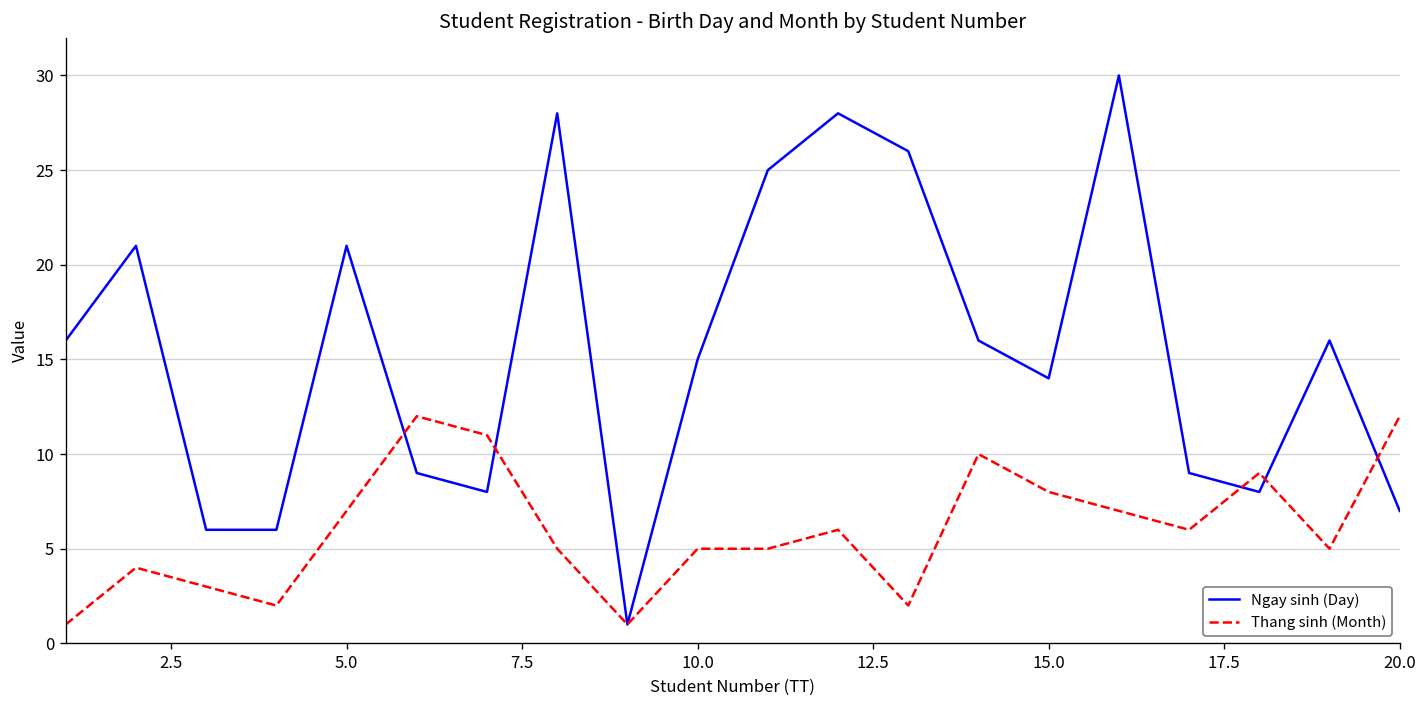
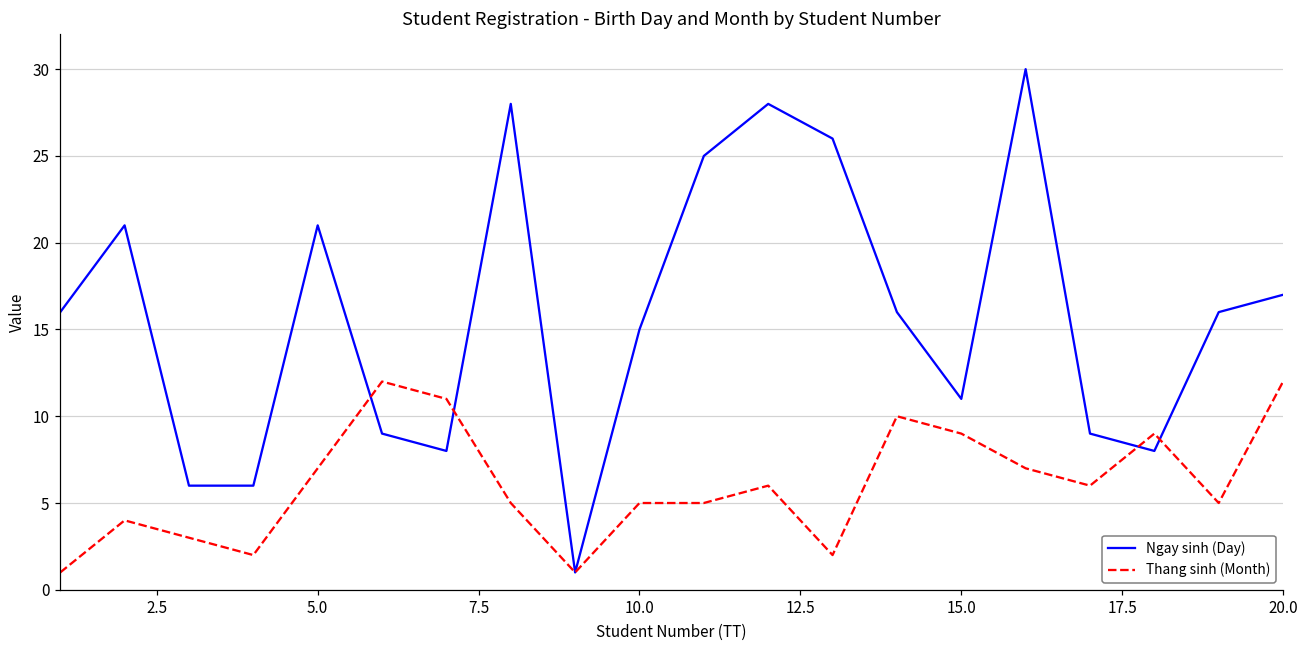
  {
    "Ngay sinh (Day)": {
      "5.0": 21,
      "10.0": 15,
-     "15.0": 14,
-     "20.0": 7
+     "15.0": 11,
+     "20.0": 17
    },
    "Thang sinh (Month)": {
      "5.0": 7,
      "10.0": 5,
-     "15.0": 8,
+     "15.0": 9,
      "20.0": 12
    }
  }
